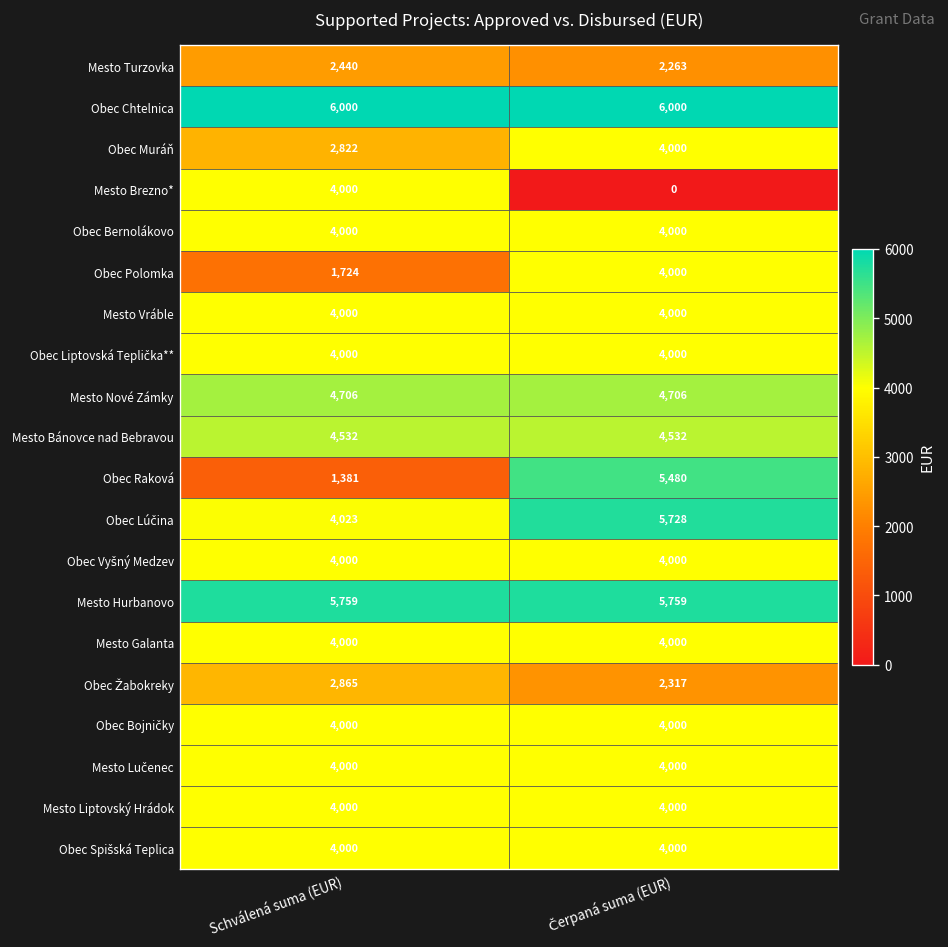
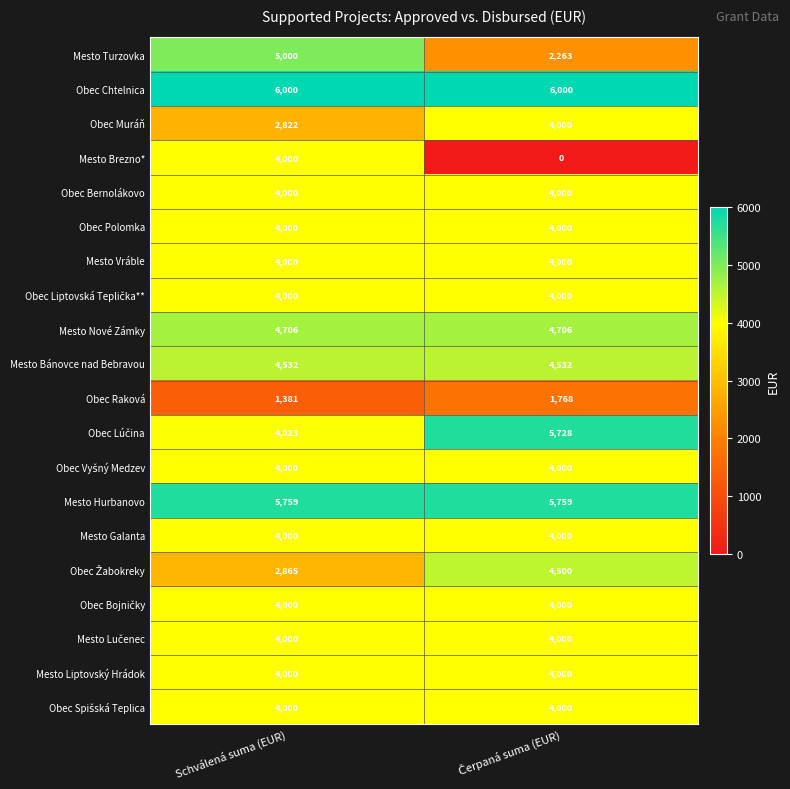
  {
    "Mesto Turzovka": {
-     "Schválená suma (EUR)": "2,440",
+     "Schválená suma (EUR)": "5,000",
      "Čerpaná suma (EUR)": "2,263"
    },
    "Obec Chtelnica": {
      "Schválená suma (EUR)": "6,000",
      "Čerpaná suma (EUR)": "6,000"
    },
    "Obec Muráň": {
      "Schválená suma (EUR)": "2,822",
      "Čerpaná suma (EUR)": "4,000"
    },
    "Mesto Brezno*": {
      "Schválená suma (EUR)": "4,000",
      "Čerpaná suma (EUR)": "0"
    },
    "Obec Bernolákovo": {
      "Schválená suma (EUR)": "4,000",
      "Čerpaná suma (EUR)": "4,000"
    },
    "Obec Polomka": {
-     "Schválená suma (EUR)": "1,724",
+     "Schválená suma (EUR)": "4,000",
      "Čerpaná suma (EUR)": "4,000"
    },
    "Mesto Vráble": {
      "Schválená suma (EUR)": "4,000",
      "Čerpaná suma (EUR)": "4,000"
    },
    "Obec Liptovská Teplička**": {
      "Schválená suma (EUR)": "4,000",
      "Čerpaná suma (EUR)": "4,000"
    },
    "Mesto Nové Zámky": {
      "Schválená suma (EUR)": "4,706",
      "Čerpaná suma (EUR)": "4,706"
    },
    "Mesto Bánovce nad Bebravou": {
      "Schválená suma (EUR)": "4,532",
      "Čerpaná suma (EUR)": "4,532"
    },
    "Obec Raková": {
      "Schválená suma (EUR)": "1,381",
-     "Čerpaná suma (EUR)": "5,480"
+     "Čerpaná suma (EUR)": "1,768"
    },
    "Obec Lúčina": {
      "Schválená suma (EUR)": "4,023",
      "Čerpaná suma (EUR)": "5,728"
    },
    "Obec Vyšný Medzev": {
      "Schválená suma (EUR)": "4,000",
      "Čerpaná suma (EUR)": "4,000"
    },
    "Mesto Hurbanovo": {
      "Schválená suma (EUR)": "5,759",
      "Čerpaná suma (EUR)": "5,759"
    },
    "Mesto Galanta": {
      "Schválená suma (EUR)": "4,000",
      "Čerpaná suma (EUR)": "4,000"
    },
    "Obec Žabokreky": {
      "Schválená suma (EUR)": "2,865",
-     "Čerpaná suma (EUR)": "2,317"
+     "Čerpaná suma (EUR)": "4,500"
    },
    "Obec Bojničky": {
      "Schválená suma (EUR)": "4,000",
      "Čerpaná suma (EUR)": "4,000"
    },
    "Mesto Lučenec": {
      "Schválená suma (EUR)": "4,000",
      "Čerpaná suma (EUR)": "4,000"
    },
    "Mesto Liptovský Hrádok": {
      "Schválená suma (EUR)": "4,000",
      "Čerpaná suma (EUR)": "4,000"
    },
    "Obec Spišská Teplica": {
      "Schválená suma (EUR)": "4,000",
      "Čerpaná suma (EUR)": "4,000"
    }
  }
